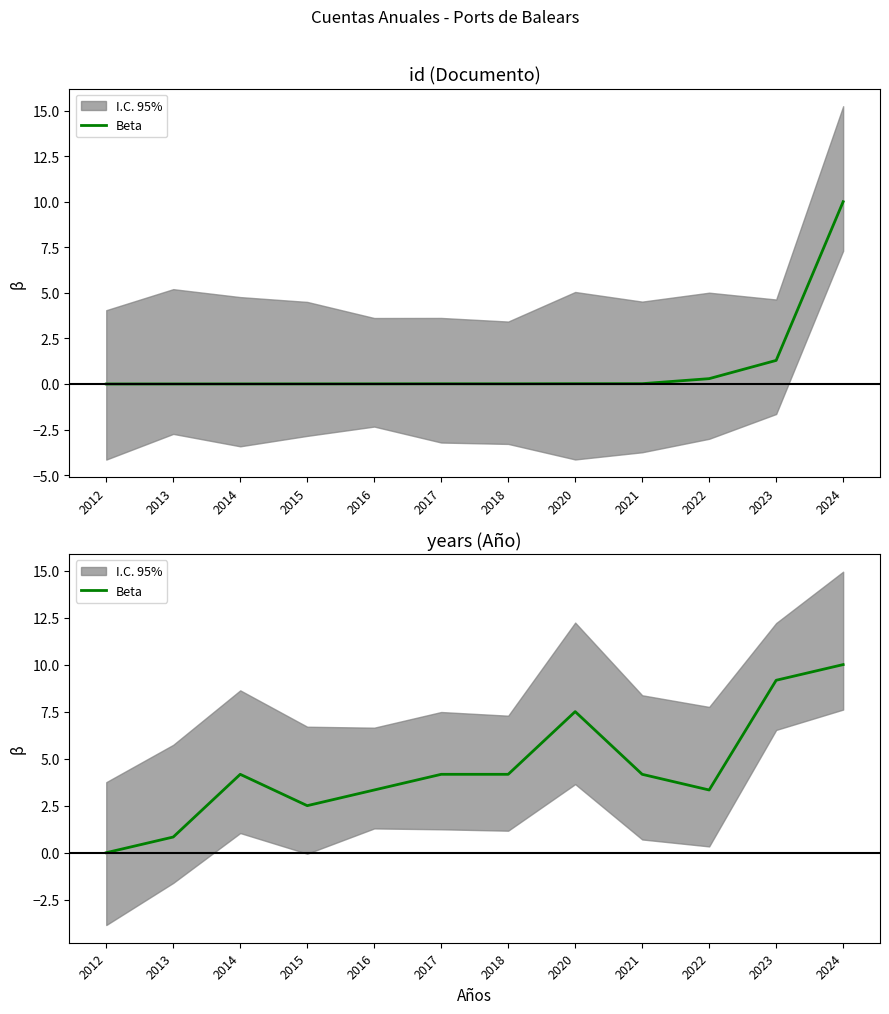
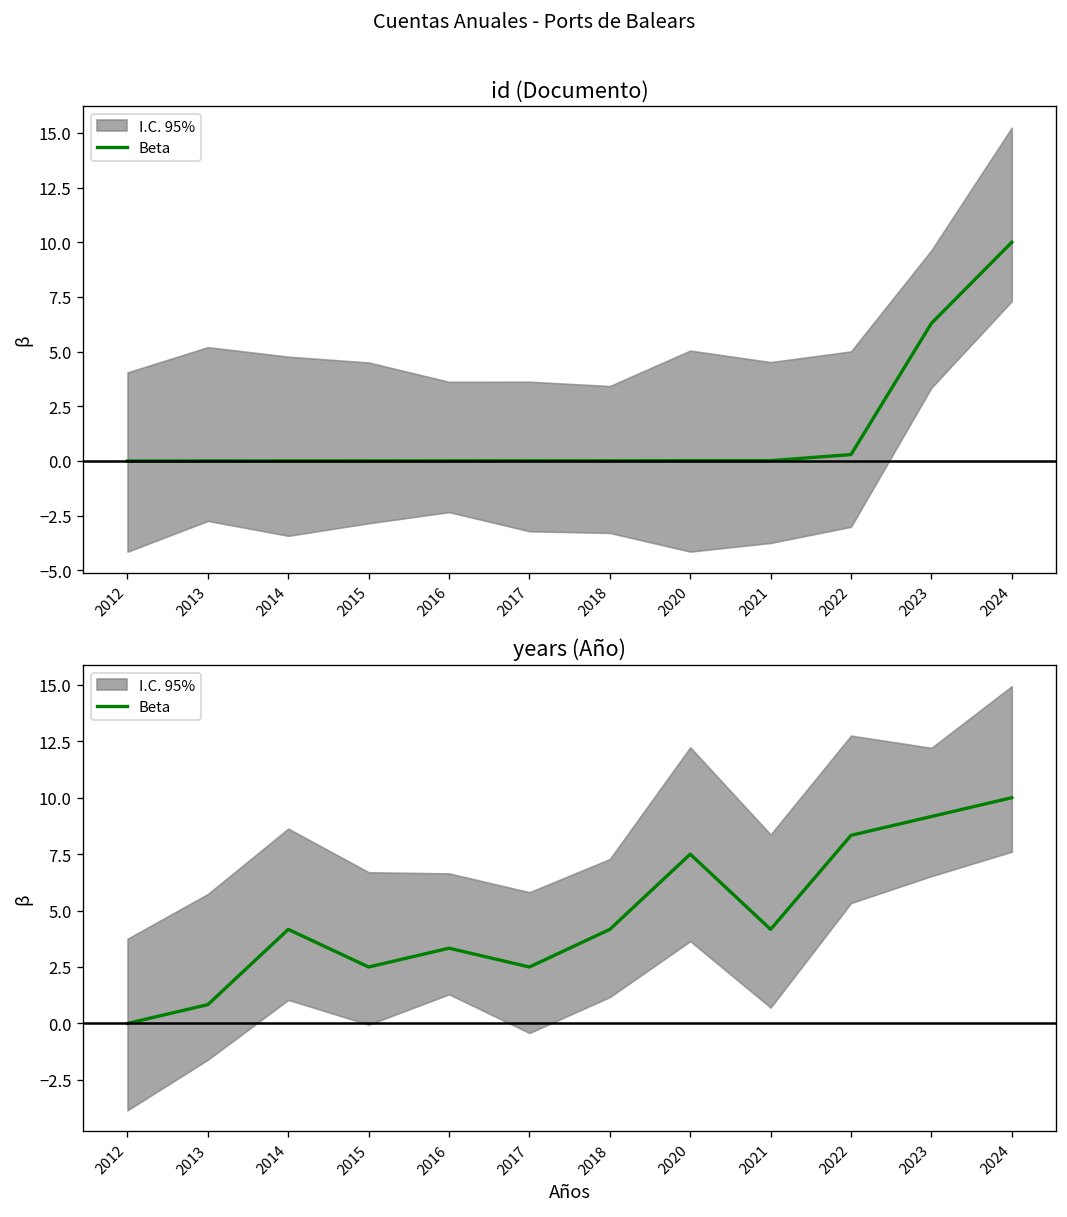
  {
    "id (Documento)": {
      "Beta": {
        "2012": 0.0,
        "2013": 0.0,
        "2014": 0.0,
        "2015": 0.0,
        "2016": 0.0,
        "2017": 0.0,
        "2018": 0.0,
        "2020": 0.0,
        "2021": 0.0,
        "2022": 0.3,
-       "2023": 1.3,
+       "2023": 6.3,
        "2024": 10.0
      }
    },
    "years (Año)": {
      "Beta": {
        "2012": 0.0,
        "2013": 0.8,
        "2014": 4.2,
        "2015": 2.5,
        "2016": 3.3,
-       "2017": 4.2,
+       "2017": 2.5,
        "2018": 4.2,
        "2020": 7.5,
        "2021": 4.2,
-       "2022": 3.3,
+       "2022": 8.3,
        "2023": 9.2,
        "2024": 10.0
      }
    }
  }
